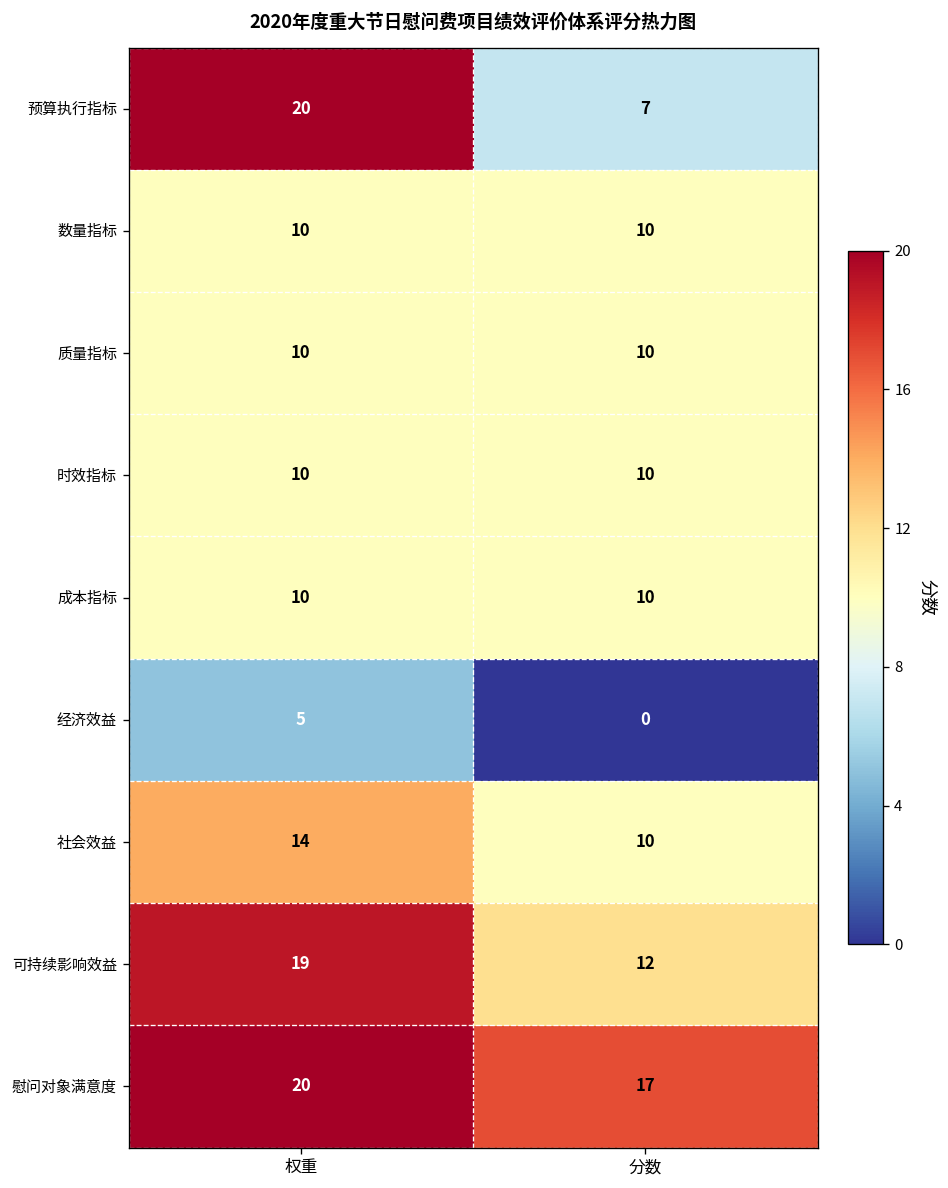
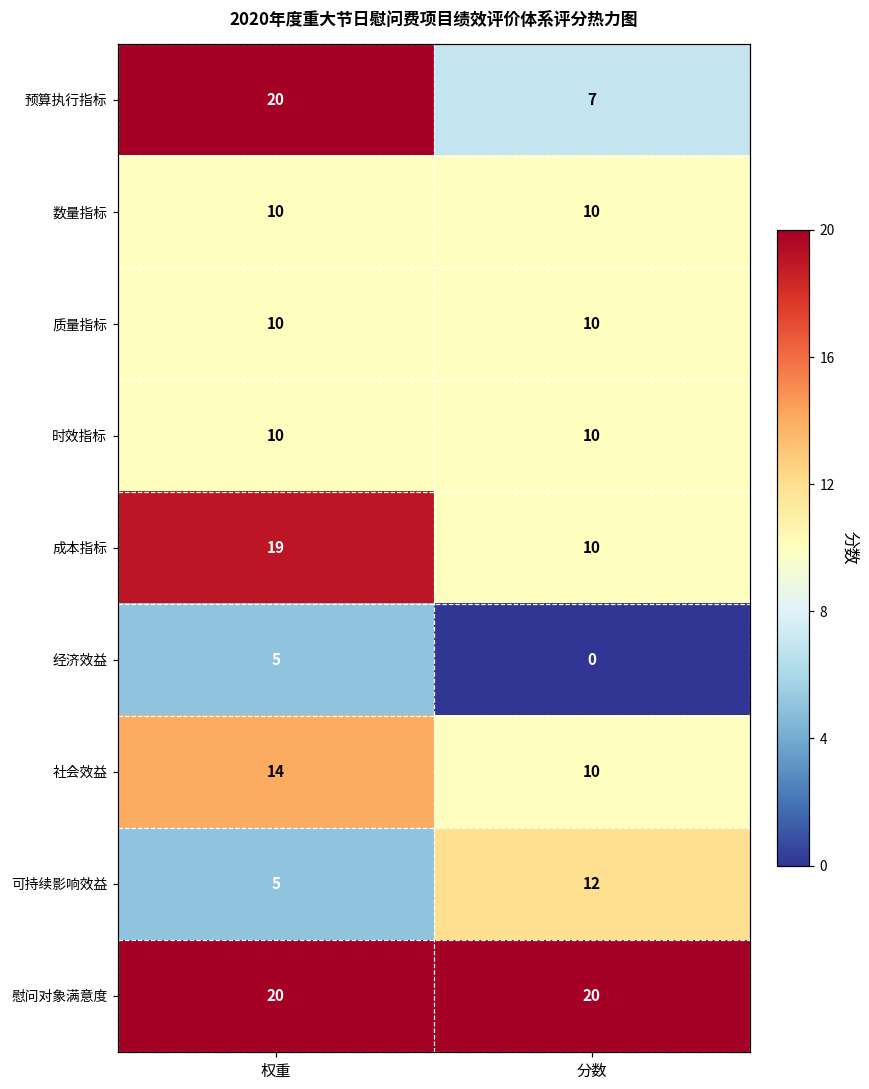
  {
    "预算执行指标": {
      "权重": 20,
      "分数": 7
    },
    "数量指标": {
      "权重": 10,
      "分数": 10
    },
    "质量指标": {
      "权重": 10,
      "分数": 10
    },
    "时效指标": {
      "权重": 10,
      "分数": 10
    },
    "成本指标": {
-     "权重": 10,
+     "权重": 19,
      "分数": 10
    },
    "经济效益": {
      "权重": 5,
      "分数": 0
    },
    "社会效益": {
      "权重": 14,
      "分数": 10
    },
    "可持续影响效益": {
-     "权重": 19,
+     "权重": 5,
      "分数": 12
    },
    "慰问对象满意度": {
      "权重": 20,
-     "分数": 17
+     "分数": 20
    }
  }
